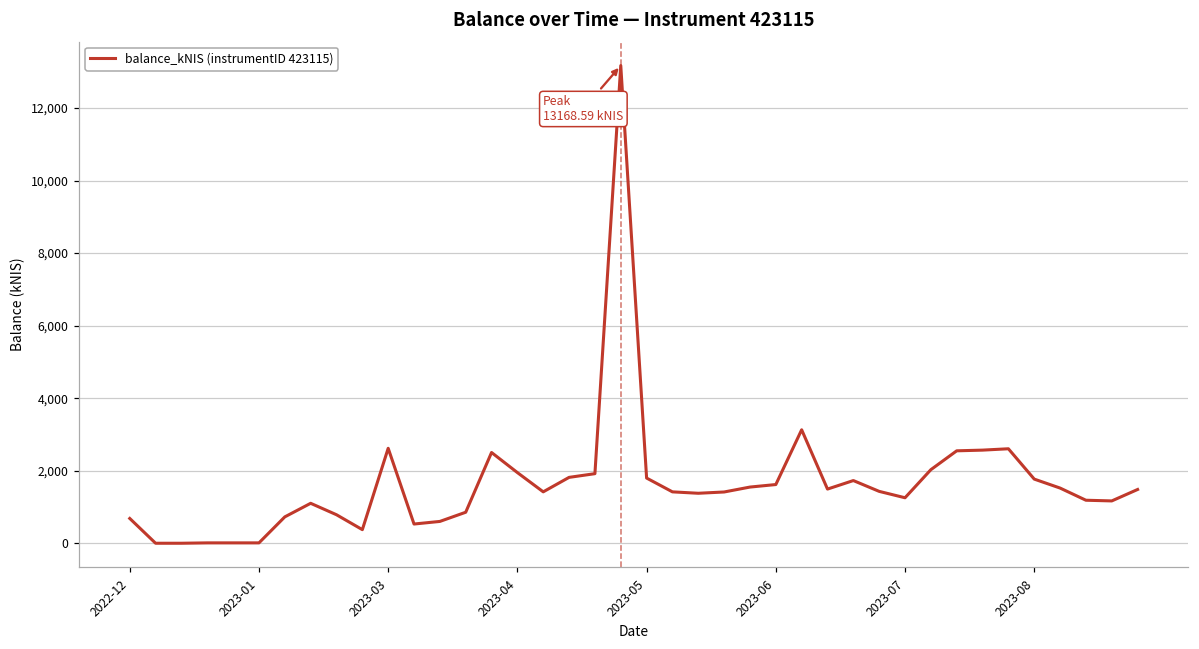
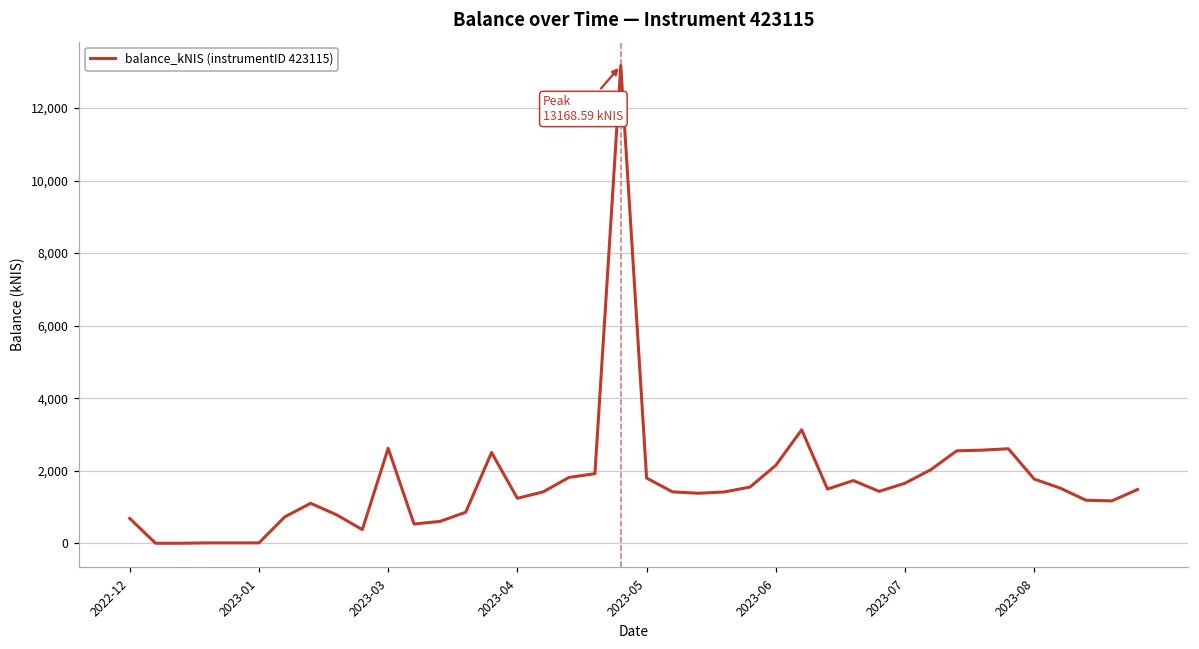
  {
    "2022-12": "700",
    "2023-01": "0",
    "2023-03": "2,600",
-   "2023-04": "1,900",
+   "2023-04": "1,200",
    "2023-05": "1,800",
-   "2023-06": "1,600",
-   "2023-07": "1,300",
+   "2023-06": "2,100",
+   "2023-07": "1,700",
    "2023-08": "1,800"
  }
